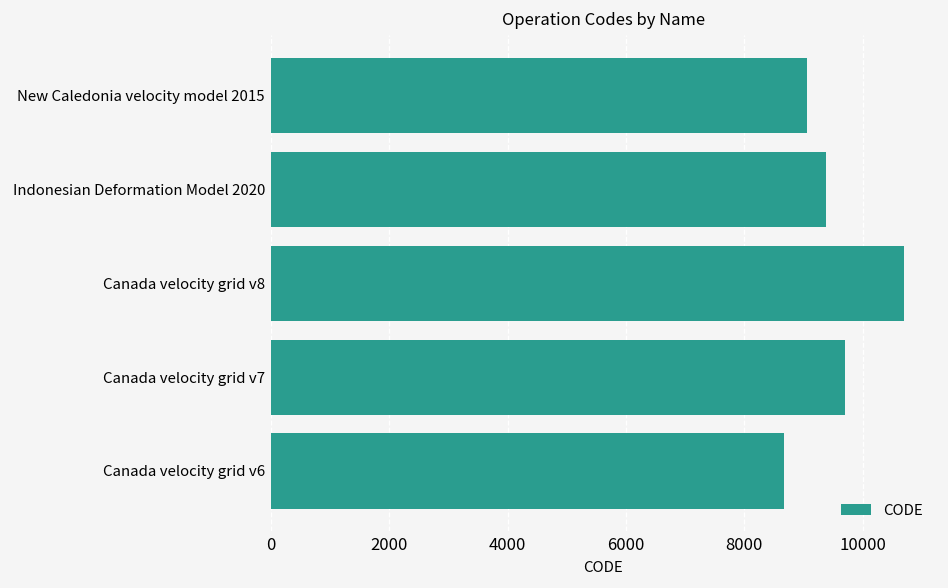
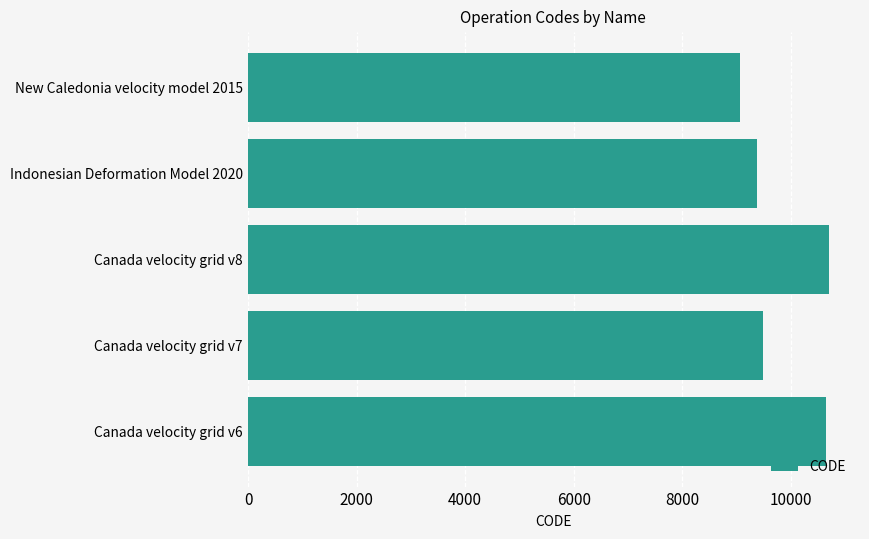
  {
    "New Caledonia velocity model 2015": 9100,
    "Indonesian Deformation Model 2020": 9400,
    "Canada velocity grid v8": 10700,
-   "Canada velocity grid v7": 9700,
-   "Canada velocity grid v6": 8700
+   "Canada velocity grid v7": 9500,
+   "Canada velocity grid v6": 10600
  }
